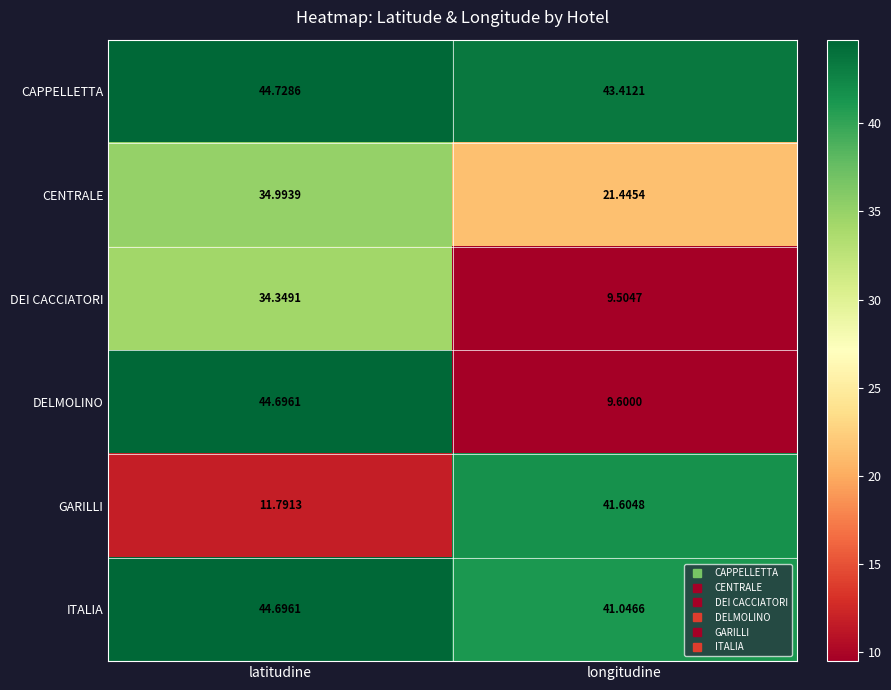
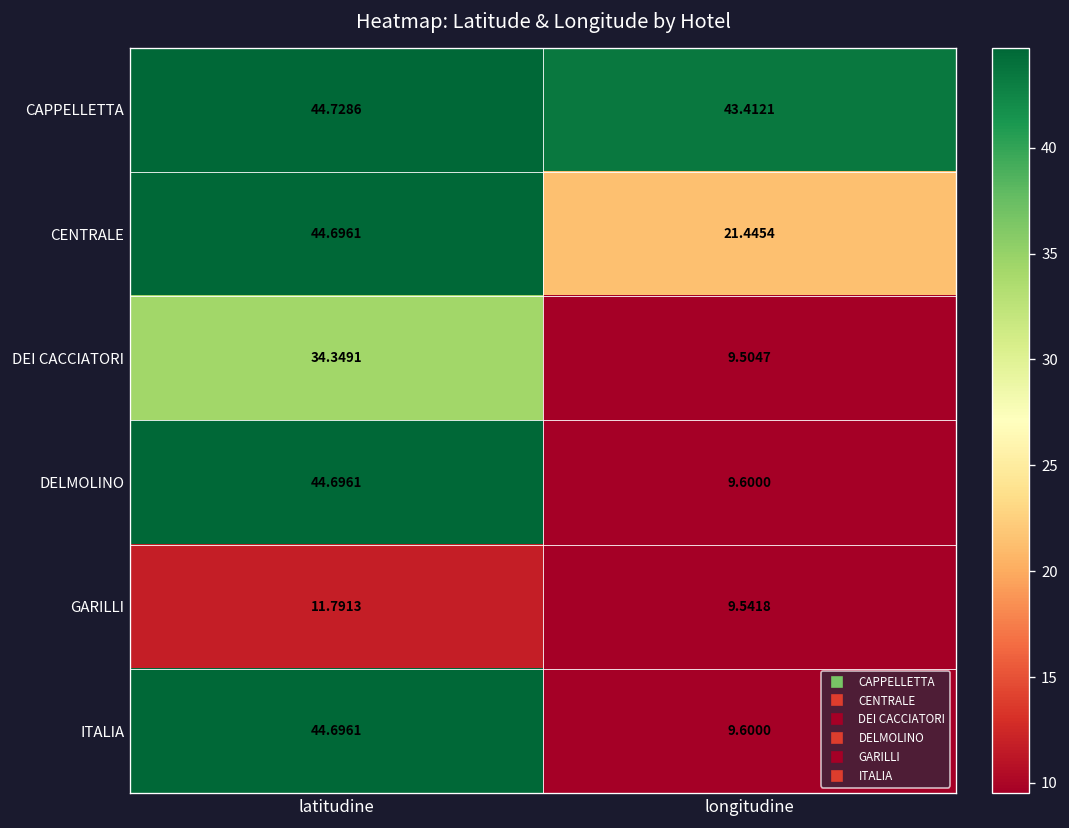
  {
    "CAPPELLETTA": {
      "latitudine": 44.7286,
      "longitudine": 43.4121
    },
    "CENTRALE": {
-     "latitudine": 34.9939,
+     "latitudine": 44.6961,
      "longitudine": 21.4454
    },
    "DEI CACCIATORI": {
      "latitudine": 34.3491,
      "longitudine": 9.5047
    },
    "DELMOLINO": {
      "latitudine": 44.6961,
      "longitudine": 9.6000
    },
    "GARILLI": {
      "latitudine": 11.7913,
-     "longitudine": 41.6048
+     "longitudine": 9.5418
    },
    "ITALIA": {
      "latitudine": 44.6961,
-     "longitudine": 41.0466
+     "longitudine": 9.6000
    }
  }
